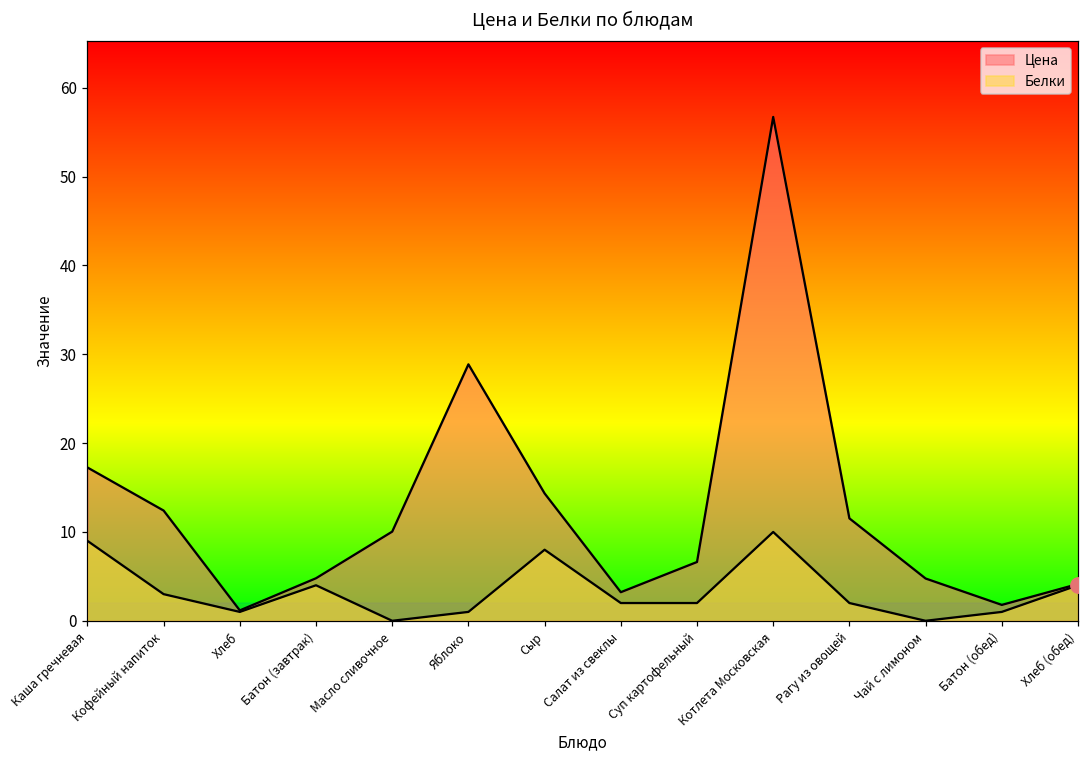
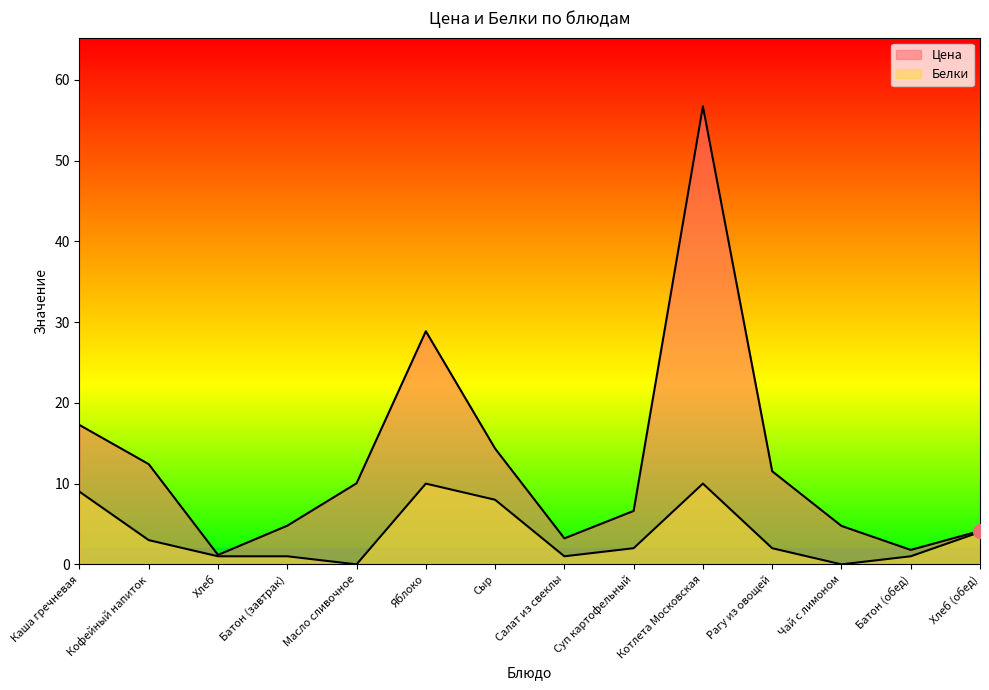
  {
    "Белки": {
      "Каша гречневая": 9,
      "Кофейный напиток": 3,
-     "Батон (завтрак)": 4,
+     "Батон (завтрак)": 1,
      "Масло сливочное": 0,
-     "Яблоко": 1,
+     "Яблоко": 10,
      "Сыр": 8,
-     "Салат из свеклы": 2,
+     "Салат из свеклы": 1,
      "Суп картофельный": 2,
      "Котлета Московская": 10,
      "Рагу из овощей": 2,
      "Чай с лимоном": 0,
      "Батон (обед)": 1
    }
  }
